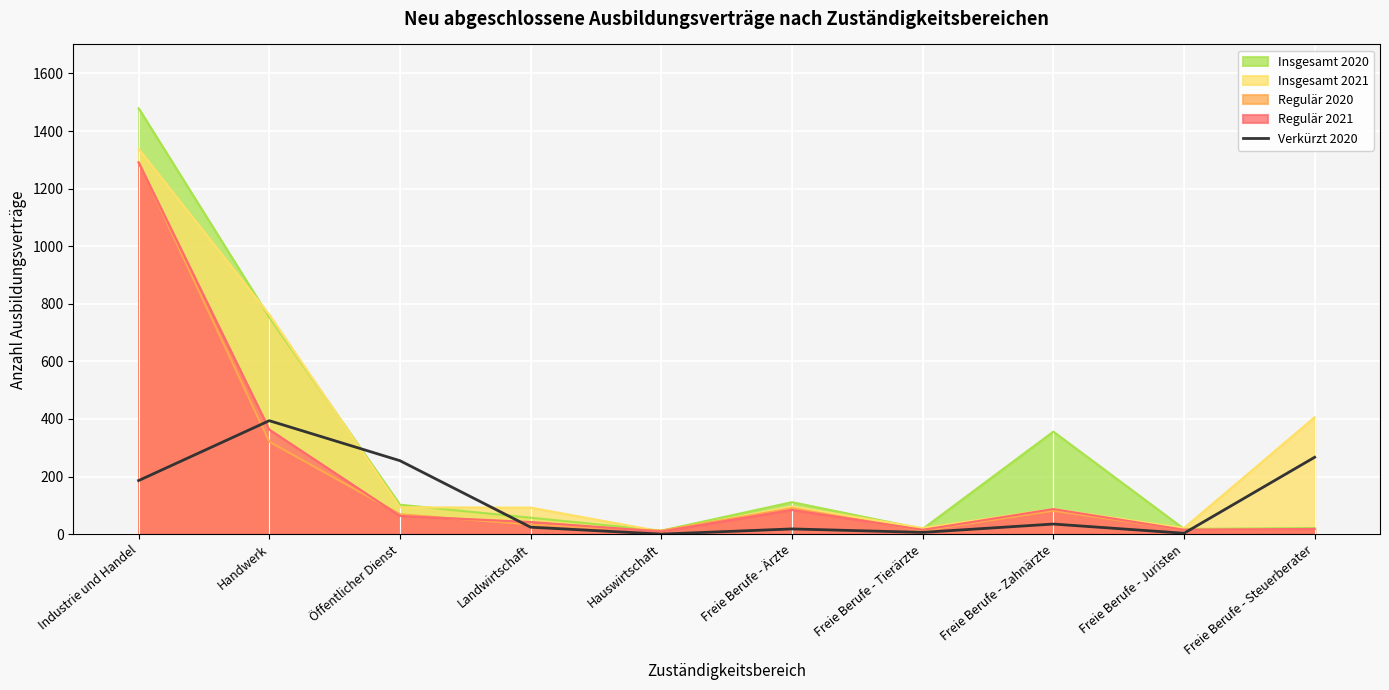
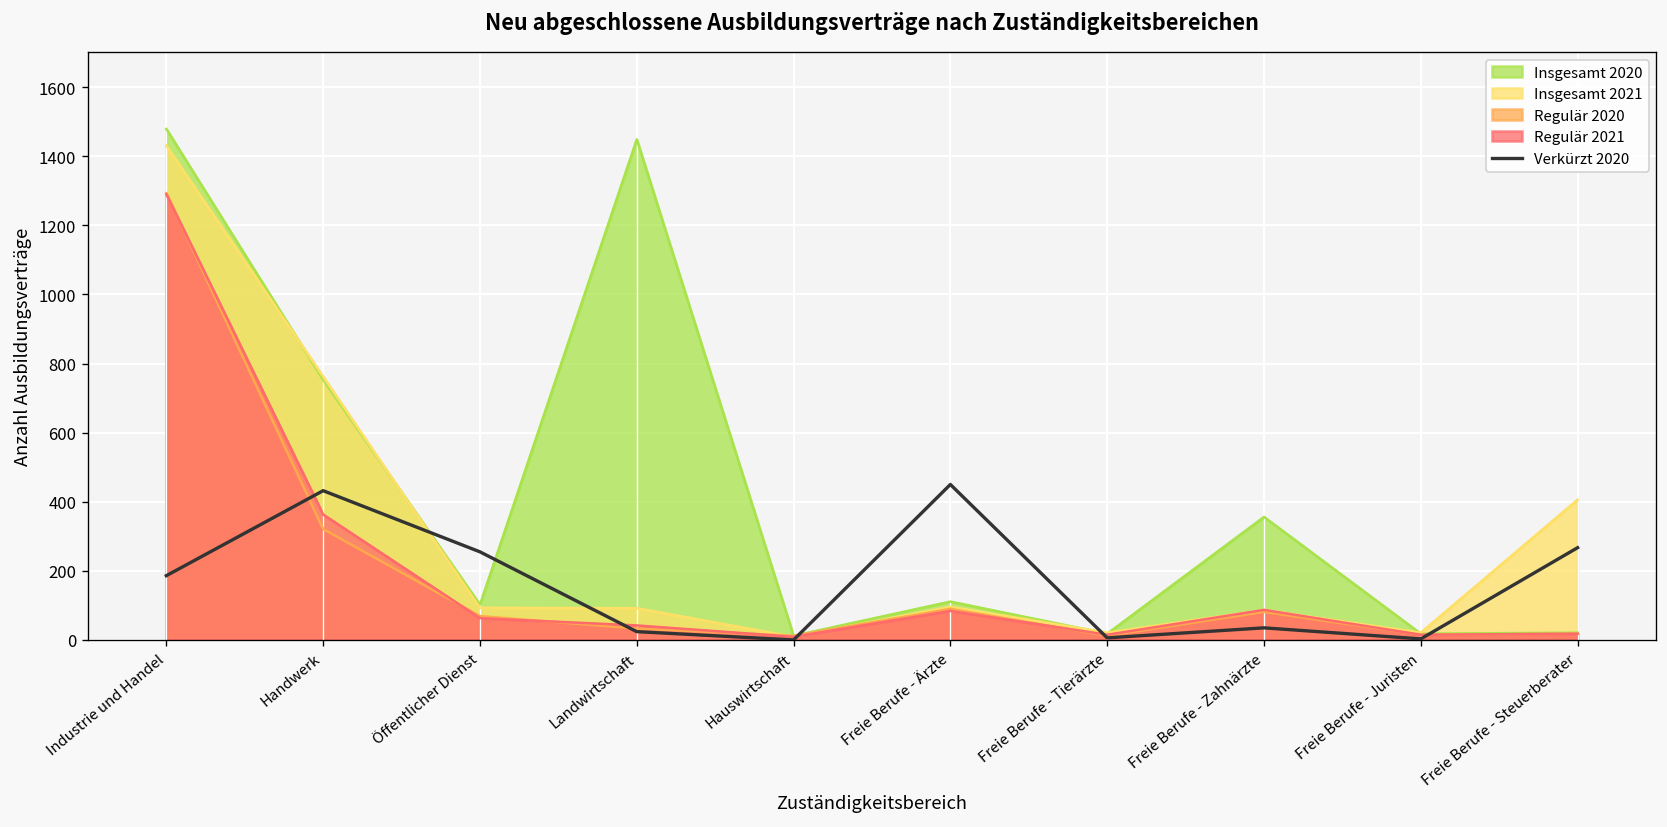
  {
    "Insgesamt 2020": {
      "Industrie und Handel": 1480,
      "Handwerk": 750,
      "Öffentlicher Dienst": 100,
-     "Landwirtschaft": 60,
+     "Landwirtschaft": 1450,
      "Freie Berufe - Ärzte": 110,
      "Freie Berufe - Zahnärzte": 360
    },
    "Insgesamt 2021": {
-     "Industrie und Handel": 1340,
+     "Industrie und Handel": 1430,
      "Handwerk": 760,
      "Öffentlicher Dienst": 90,
      "Landwirtschaft": 90,
      "Freie Berufe - Steuerberater": 410
    },
    "Regulär 2020": {
      "Handwerk": 320,
      "Landwirtschaft": 30
    },
    "Regulär 2021": {
      "Handwerk": 360,
      "Landwirtschaft": 40
    },
    "Verkürzt 2020": {
      "Industrie und Handel": 190,
-     "Handwerk": 390,
+     "Handwerk": 430,
      "Öffentlicher Dienst": 260,
      "Landwirtschaft": 20,
      "Hauswirtschaft": 0,
-     "Freie Berufe - Ärzte": 20,
+     "Freie Berufe - Ärzte": 450,
      "Freie Berufe - Zahnärzte": 40,
      "Freie Berufe - Juristen": 0,
      "Freie Berufe - Steuerberater": 270
    }
  }
